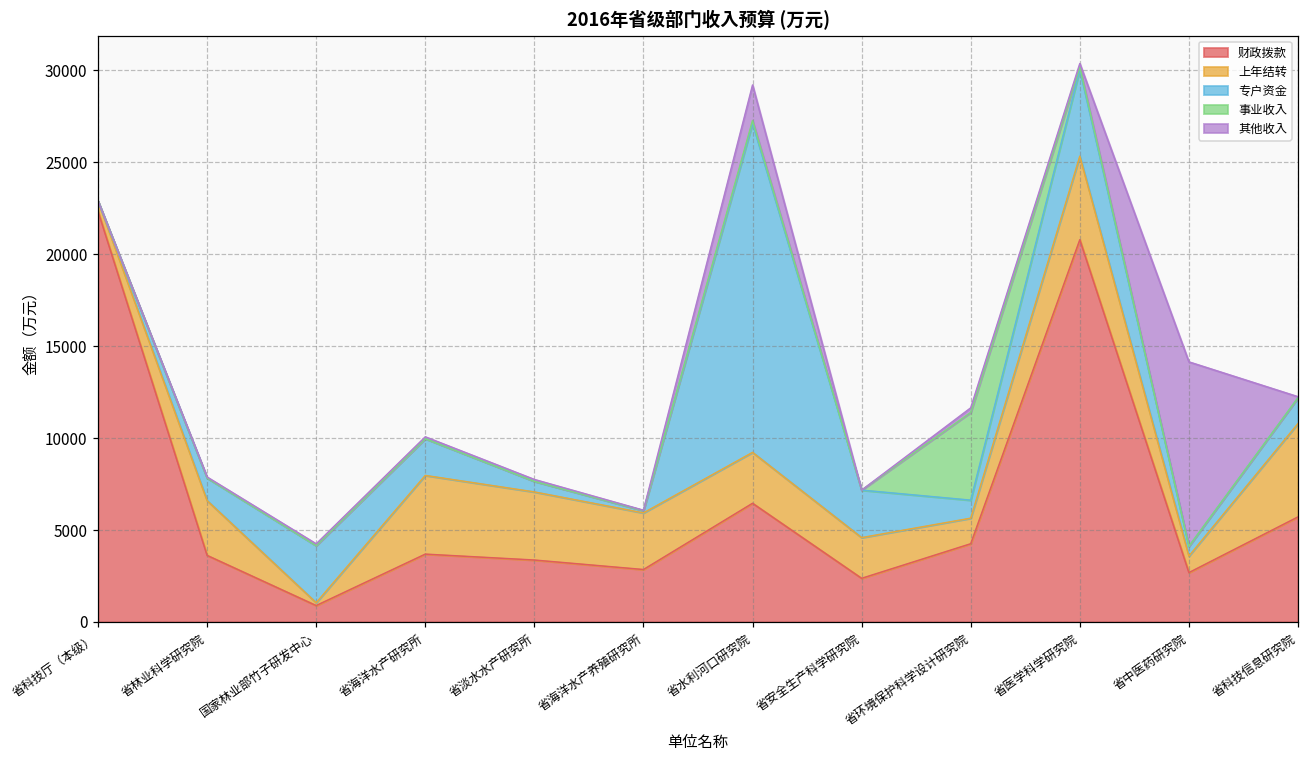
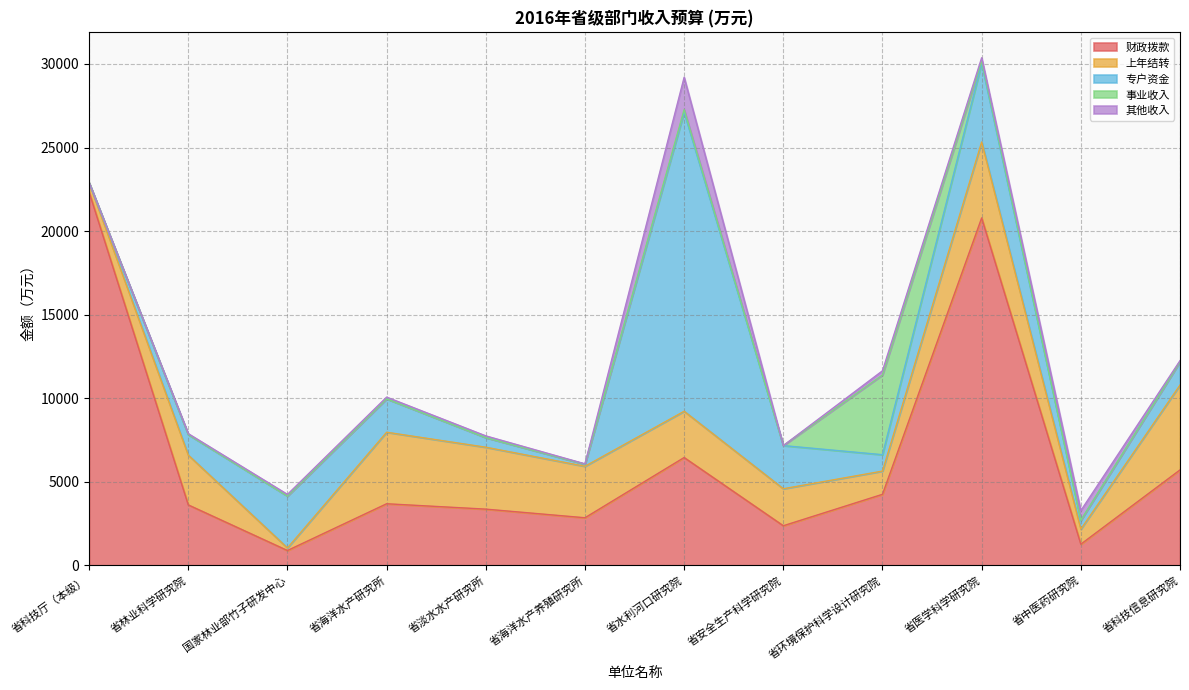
  {
    "财政拨款": {
      "省科技厅（本级）": 22300,
      "省林业科学研究院": 3600,
      "国家林业部竹子研发中心": 900,
      "省海洋水产研究所": 3700,
      "省淡水水产研究所": 3400,
      "省海洋水产养殖研究所": 2800,
      "省水利河口研究院": 6500,
      "省安全生产科学研究院": 2400,
      "省环境保护科学设计研究院": 4300,
      "省医学科学研究院": 20800,
-     "省中医药研究院": 2700,
+     "省中医药研究院": 1300,
      "省科技信息研究院": 5700
    },
    "上年结转": {
      "省林业科学研究院": 3000,
      "国家林业部竹子研发中心": 200,
      "省海洋水产研究所": 4300,
      "省淡水水产研究所": 3700,
      "省水利河口研究院": 2800,
      "省安全生产科学研究院": 2200,
      "省环境保护科学设计研究院": 1400,
      "省医学科学研究院": 4500,
      "省中医药研究院": 900,
      "省科技信息研究院": 5100
    },
    "专户资金": {
      "省环境保护科学设计研究院": 1000
    },
    "事业收入": {
      "省环境保护科学设计研究院": 4800
    },
    "其他收入": {
      "省水利河口研究院": 1900,
      "省环境保护科学设计研究院": 300,
      "省医学科学研究院": 200,
-     "省中医药研究院": 10000
+     "省中医药研究院": 600
    }
  }
